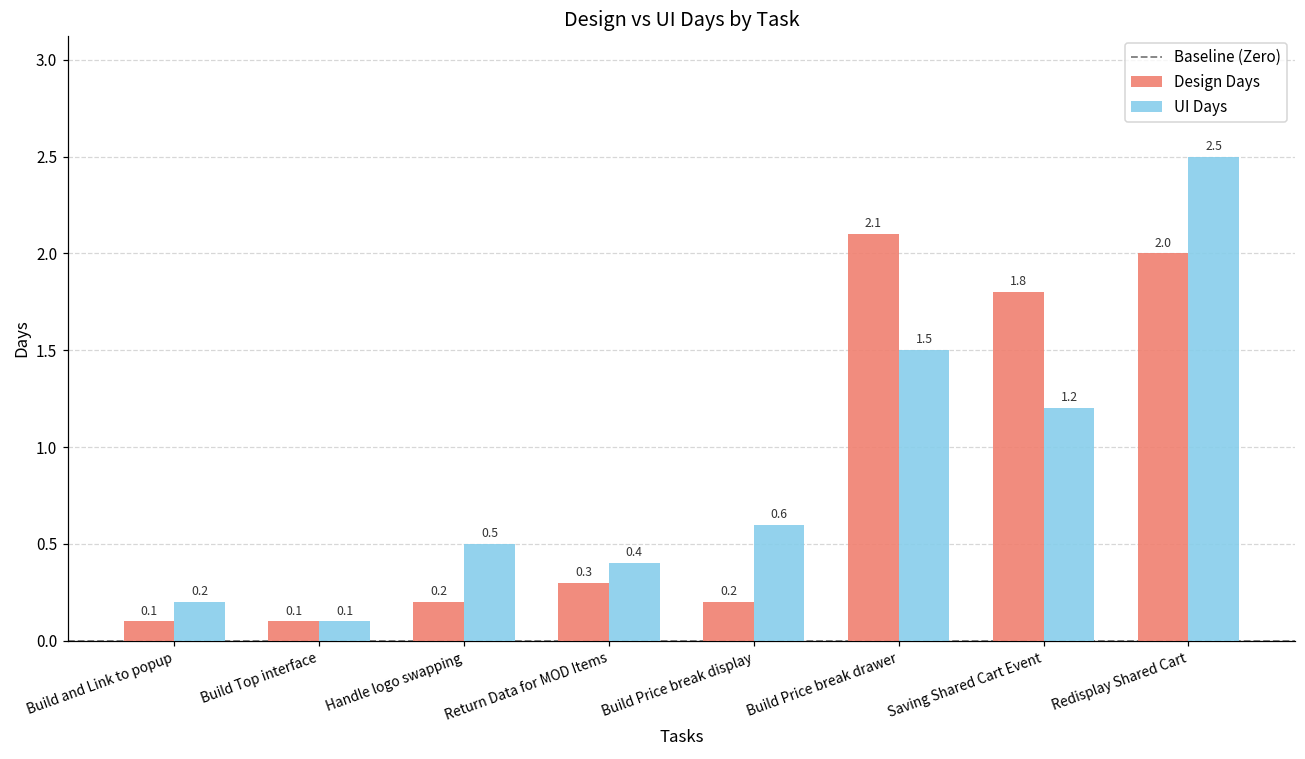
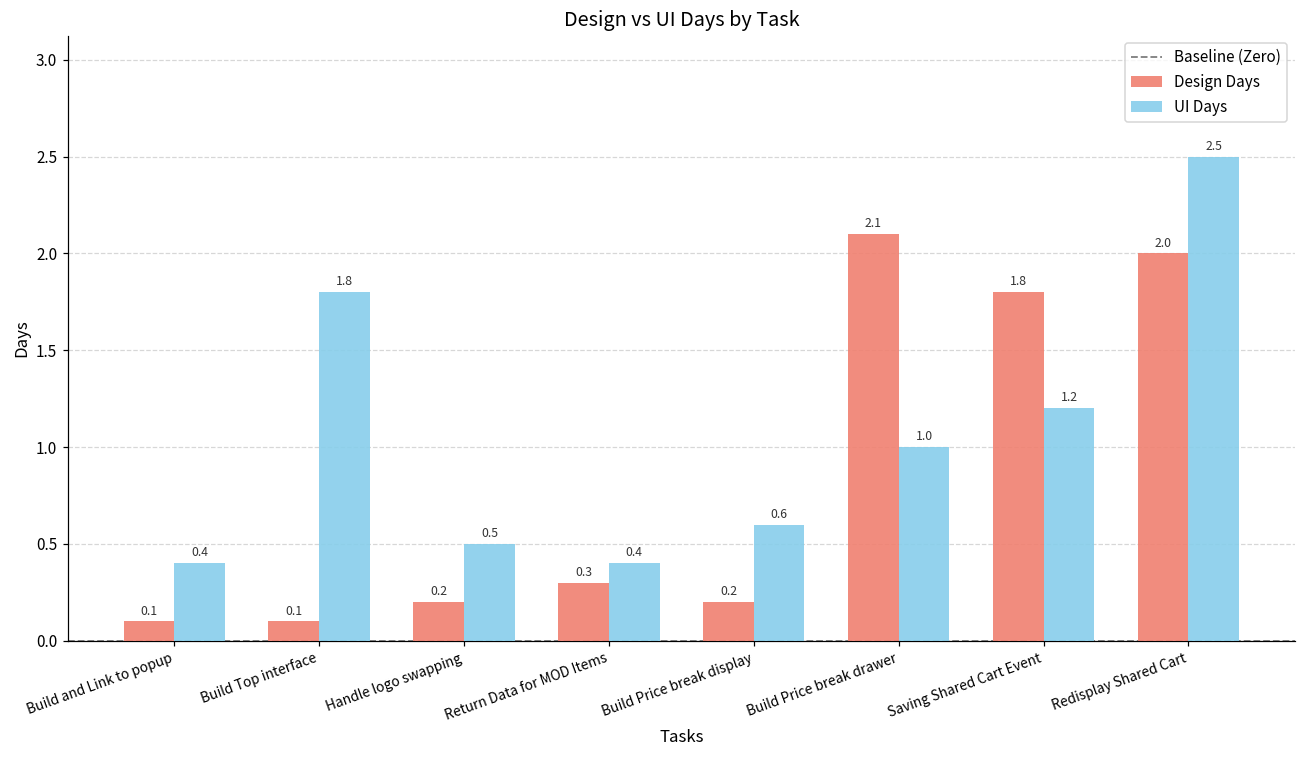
  {
    "Design Days": {
      "Build and Link to popup": 0.1,
      "Build Top interface": 0.1,
      "Handle logo swapping": 0.2,
      "Return Data for MOD Items": 0.3,
      "Build Price break display": 0.2,
      "Build Price break drawer": 2.1,
      "Saving Shared Cart Event": 1.8,
      "Redisplay Shared Cart": 2.0
    },
    "UI Days": {
-     "Build and Link to popup": 0.2,
-     "Build Top interface": 0.1,
+     "Build and Link to popup": 0.4,
+     "Build Top interface": 1.8,
      "Handle logo swapping": 0.5,
      "Return Data for MOD Items": 0.4,
      "Build Price break display": 0.6,
-     "Build Price break drawer": 1.5,
+     "Build Price break drawer": 1.0,
      "Saving Shared Cart Event": 1.2,
      "Redisplay Shared Cart": 2.5
    }
  }
